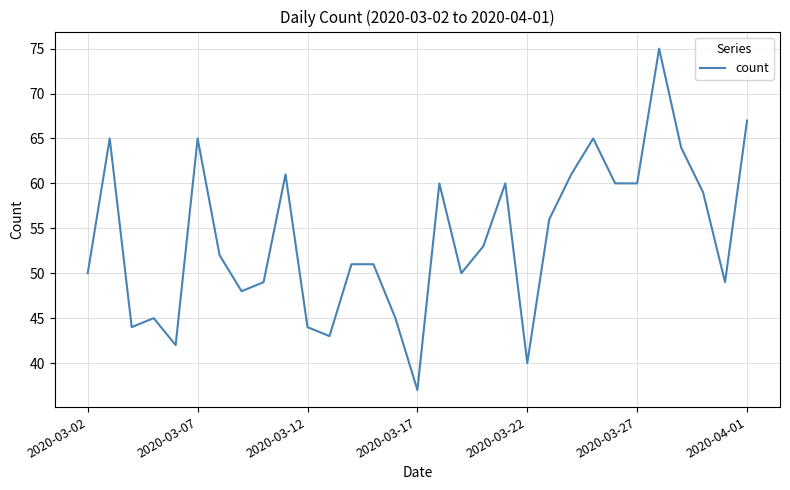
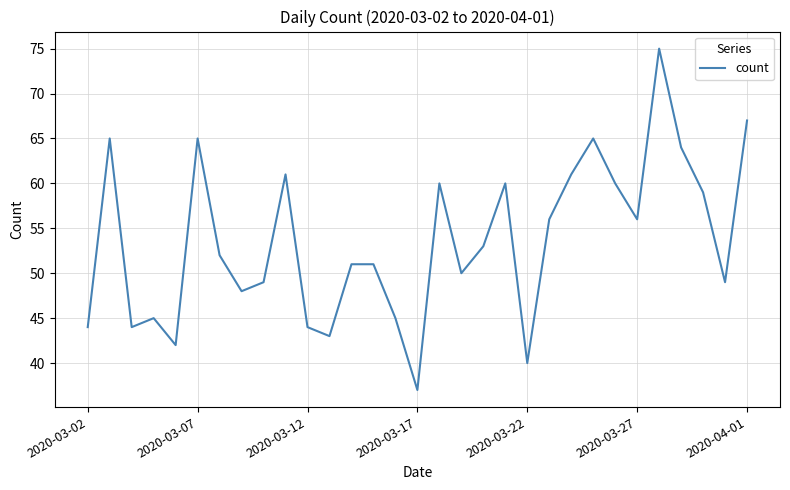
  {
-   "2020-03-02": 50,
+   "2020-03-02": 44,
    "2020-03-07": 65,
    "2020-03-12": 44,
    "2020-03-17": 37,
    "2020-03-22": 40,
-   "2020-03-27": 60,
+   "2020-03-27": 56,
    "2020-04-01": 67
  }
